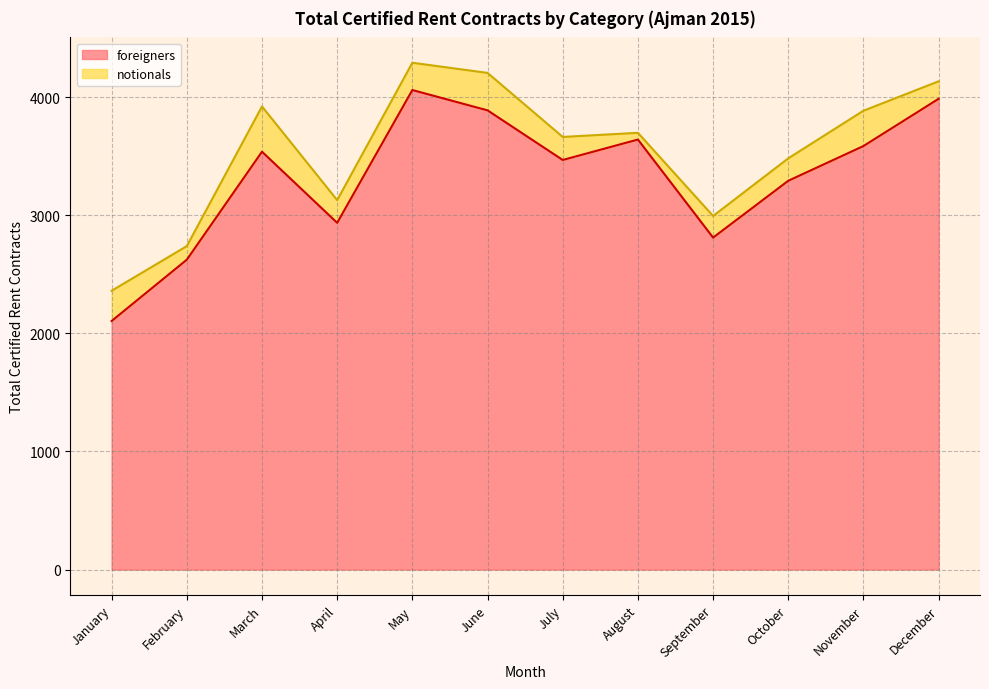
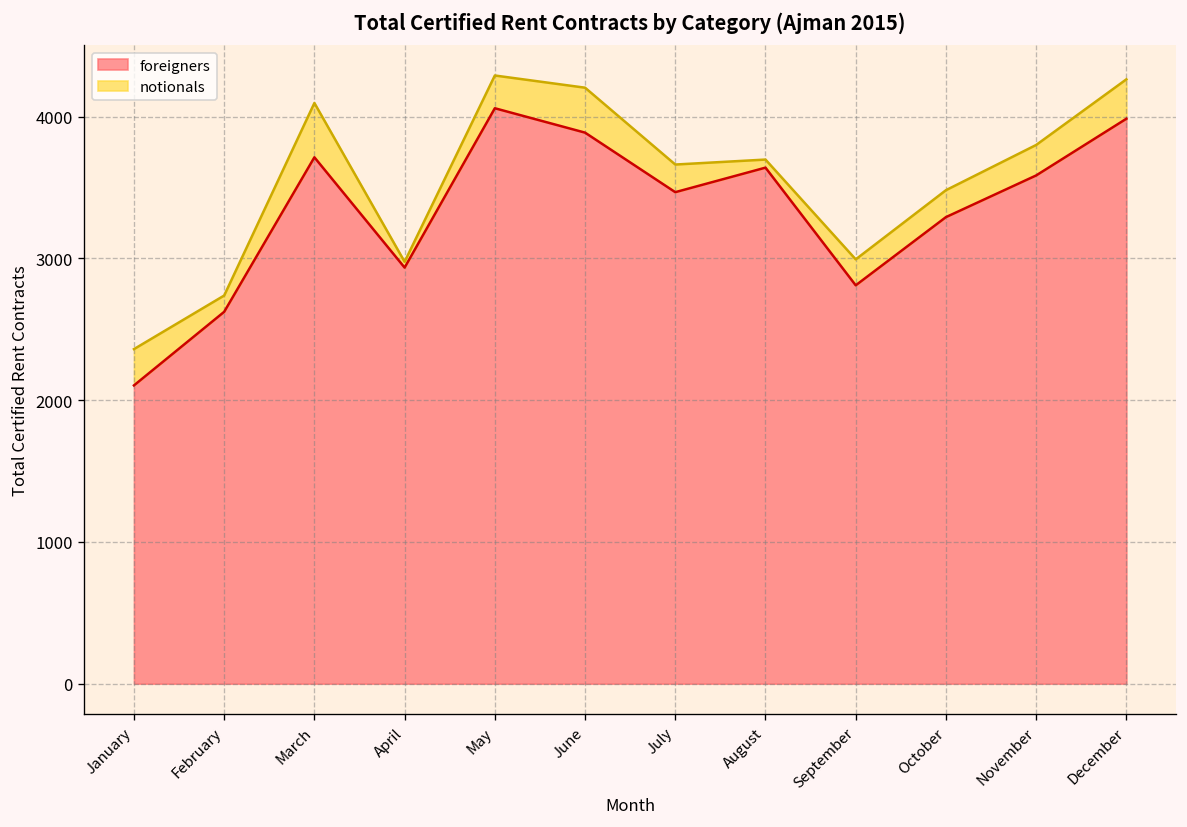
  {
    "foreigners": {
      "January": 2100,
      "February": 2620,
-     "March": 3540,
+     "March": 3710,
      "April": 2940,
      "May": 4060,
      "June": 3890,
      "July": 3470,
      "August": 3640,
      "September": 2810,
      "October": 3290,
      "November": 3590,
      "December": 3990
    },
    "notionals": {
      "January": 260,
      "February": 120,
      "March": 380,
-     "April": 190,
+     "April": 40,
      "May": 230,
      "June": 320,
      "July": 200,
      "August": 60,
      "September": 180,
      "October": 190,
-     "November": 300,
-     "December": 150
+     "November": 220,
+     "December": 280
    }
  }
